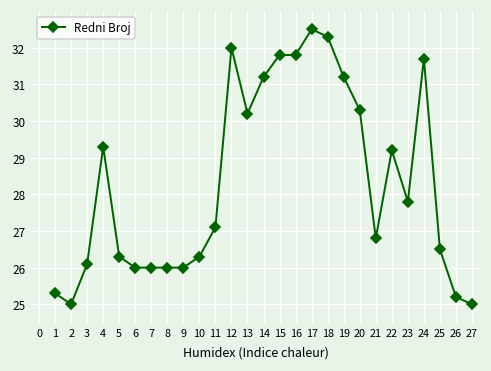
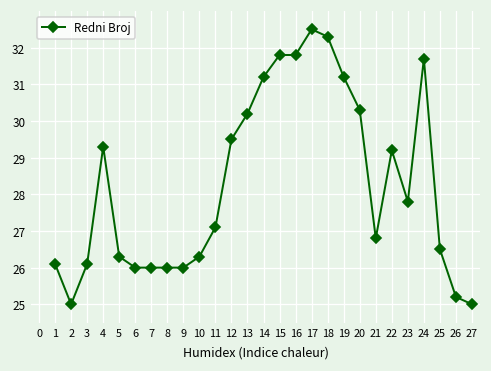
  {
-   "1": 25.3,
+   "1": 26.1,
    "2": 25.0,
    "3": 26.1,
    "4": 29.3,
    "5": 26.3,
    "6": 26.0,
    "7": 26.0,
    "8": 26.0,
    "9": 26.0,
    "10": 26.3,
    "11": 27.1,
-   "12": 32.0,
+   "12": 29.5,
    "13": 30.2,
    "14": 31.2,
    "15": 31.8,
    "16": 31.8,
    "17": 32.5,
    "18": 32.3,
    "19": 31.2,
    "20": 30.3,
    "21": 26.8,
    "22": 29.2,
    "23": 27.8,
    "24": 31.7,
    "25": 26.5,
    "26": 25.2,
    "27": 25.0
  }
